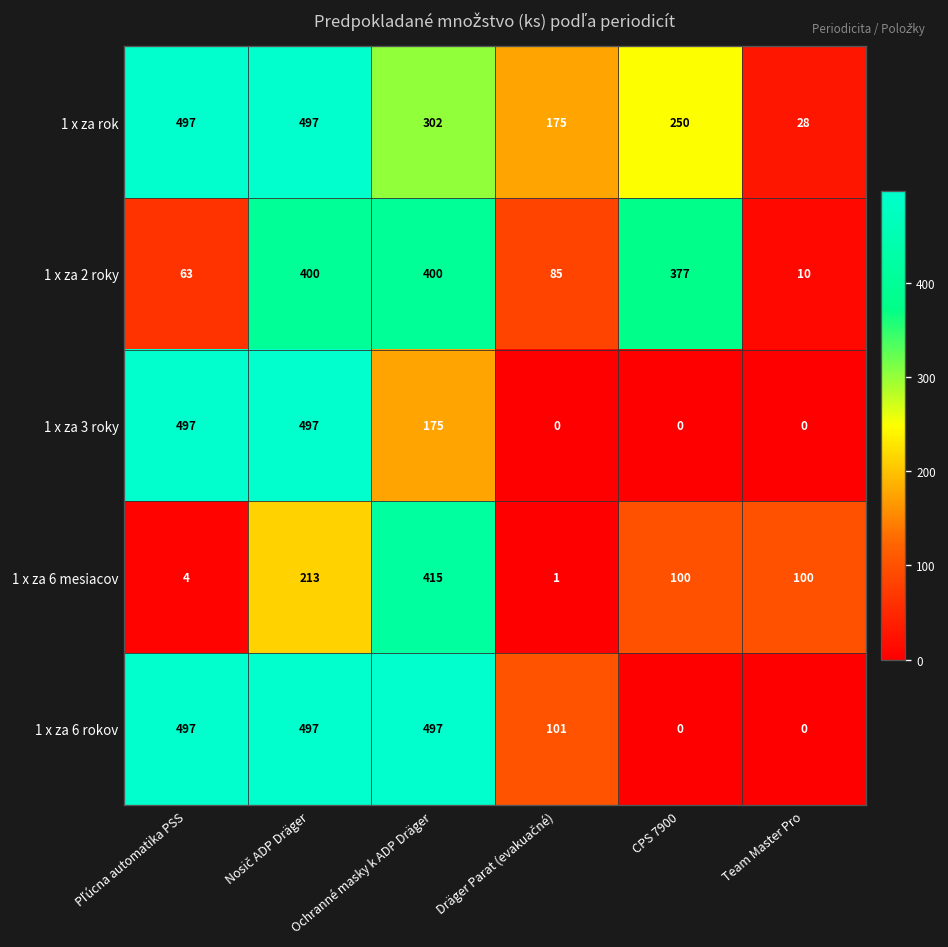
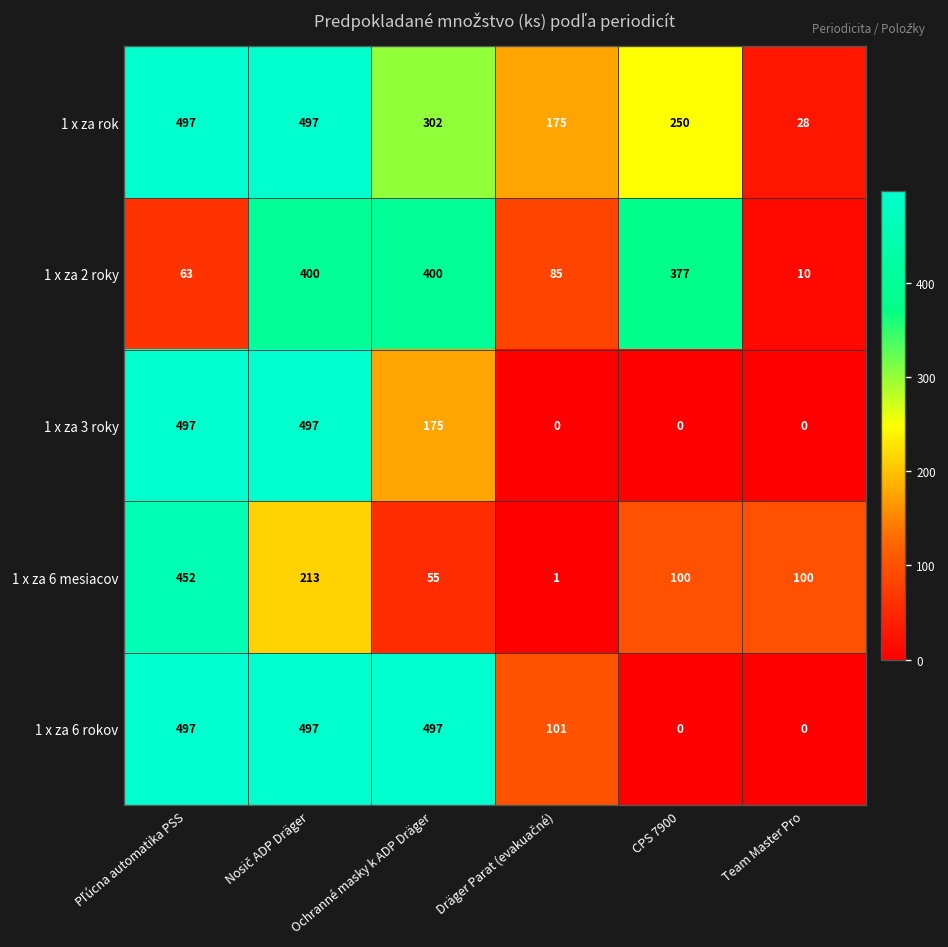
  {
    "1 x za rok": {
      "Pľúcna automatika PSS": 497,
      "Nosič ADP Dräger": 497,
      "Ochranné masky k ADP Dräger": 302,
      "Dräger Parat (evakuačné)": 175,
      "CPS 7900": 250,
      "Team Master Pro": 28
    },
    "1 x za 2 roky": {
      "Pľúcna automatika PSS": 63,
      "Nosič ADP Dräger": 400,
      "Ochranné masky k ADP Dräger": 400,
      "Dräger Parat (evakuačné)": 85,
      "CPS 7900": 377,
      "Team Master Pro": 10
    },
    "1 x za 3 roky": {
      "Pľúcna automatika PSS": 497,
      "Nosič ADP Dräger": 497,
      "Ochranné masky k ADP Dräger": 175,
      "Dräger Parat (evakuačné)": 0,
      "CPS 7900": 0,
      "Team Master Pro": 0
    },
    "1 x za 6 mesiacov": {
-     "Pľúcna automatika PSS": 4,
+     "Pľúcna automatika PSS": 452,
      "Nosič ADP Dräger": 213,
-     "Ochranné masky k ADP Dräger": 415,
+     "Ochranné masky k ADP Dräger": 55,
      "Dräger Parat (evakuačné)": 1,
      "CPS 7900": 100,
      "Team Master Pro": 100
    },
    "1 x za 6 rokov": {
      "Pľúcna automatika PSS": 497,
      "Nosič ADP Dräger": 497,
      "Ochranné masky k ADP Dräger": 497,
      "Dräger Parat (evakuačné)": 101,
      "CPS 7900": 0,
      "Team Master Pro": 0
    }
  }
